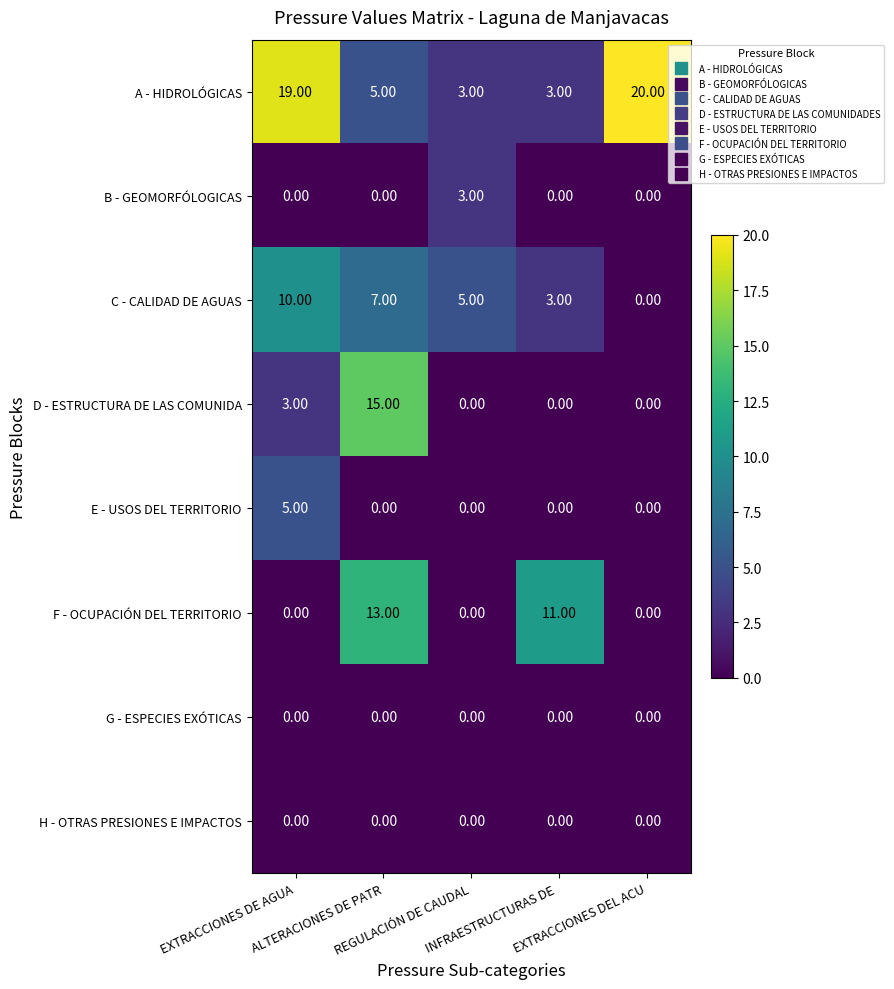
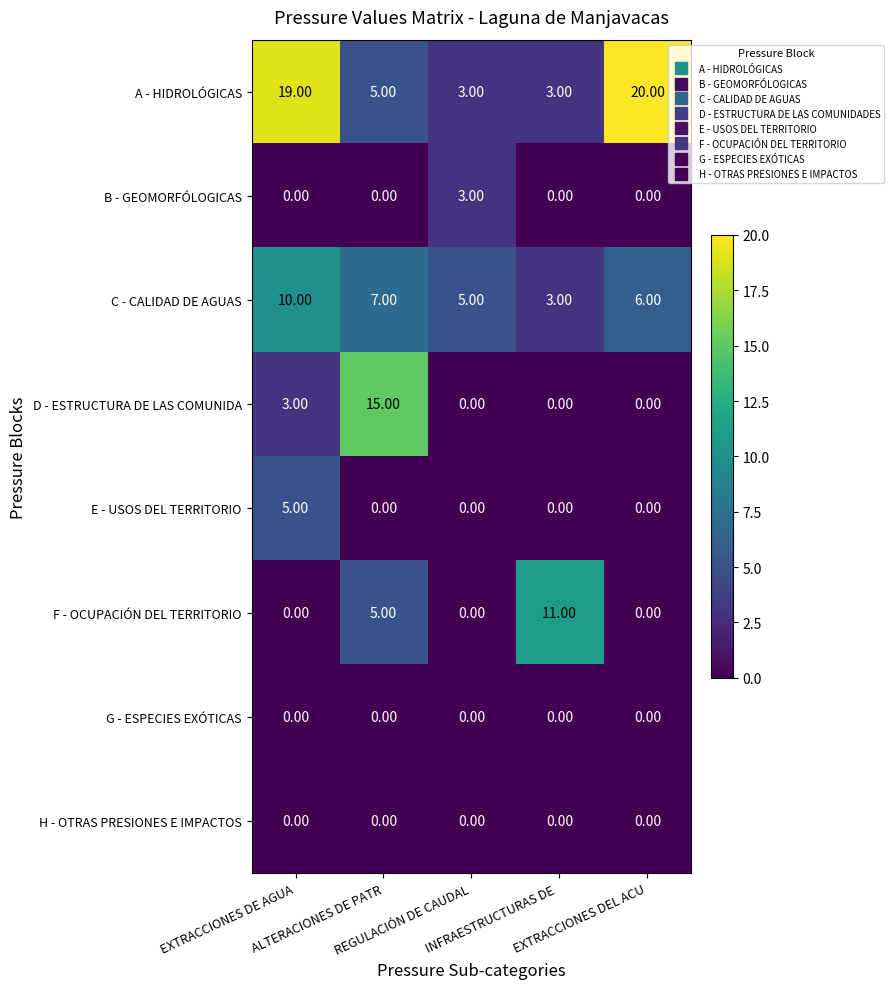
  {
    "A - HIDROLÓGICAS": {
      "EXTRACCIONES DE AGUA": 19.00,
      "ALTERACIONES DE PATR": 5.00,
      "REGULACIÓN DE CAUDAL": 3.00,
      "INFRAESTRUCTURAS DE": 3.00,
      "EXTRACCIONES DEL ACU": 20.00
    },
    "B - GEOMORFÓLOGICAS": {
      "EXTRACCIONES DE AGUA": 0.00,
      "ALTERACIONES DE PATR": 0.00,
      "REGULACIÓN DE CAUDAL": 3.00,
      "INFRAESTRUCTURAS DE": 0.00,
      "EXTRACCIONES DEL ACU": 0.00
    },
    "C - CALIDAD DE AGUAS": {
      "EXTRACCIONES DE AGUA": 10.00,
      "ALTERACIONES DE PATR": 7.00,
      "REGULACIÓN DE CAUDAL": 5.00,
      "INFRAESTRUCTURAS DE": 3.00,
-     "EXTRACCIONES DEL ACU": 0.00
+     "EXTRACCIONES DEL ACU": 6.00
    },
    "D - ESTRUCTURA DE LAS COMUNIDA": {
      "EXTRACCIONES DE AGUA": 3.00,
      "ALTERACIONES DE PATR": 15.00,
      "REGULACIÓN DE CAUDAL": 0.00,
      "INFRAESTRUCTURAS DE": 0.00,
      "EXTRACCIONES DEL ACU": 0.00
    },
    "E - USOS DEL TERRITORIO": {
      "EXTRACCIONES DE AGUA": 5.00,
      "ALTERACIONES DE PATR": 0.00,
      "REGULACIÓN DE CAUDAL": 0.00,
      "INFRAESTRUCTURAS DE": 0.00,
      "EXTRACCIONES DEL ACU": 0.00
    },
    "F - OCUPACIÓN DEL TERRITORIO": {
      "EXTRACCIONES DE AGUA": 0.00,
-     "ALTERACIONES DE PATR": 13.00,
+     "ALTERACIONES DE PATR": 5.00,
      "REGULACIÓN DE CAUDAL": 0.00,
      "INFRAESTRUCTURAS DE": 11.00,
      "EXTRACCIONES DEL ACU": 0.00
    },
    "G - ESPECIES EXÓTICAS": {
      "EXTRACCIONES DE AGUA": 0.00,
      "ALTERACIONES DE PATR": 0.00,
      "REGULACIÓN DE CAUDAL": 0.00,
      "INFRAESTRUCTURAS DE": 0.00,
      "EXTRACCIONES DEL ACU": 0.00
    },
    "H - OTRAS PRESIONES E IMPACTOS": {
      "EXTRACCIONES DE AGUA": 0.00,
      "ALTERACIONES DE PATR": 0.00,
      "REGULACIÓN DE CAUDAL": 0.00,
      "INFRAESTRUCTURAS DE": 0.00,
      "EXTRACCIONES DEL ACU": 0.00
    }
  }
